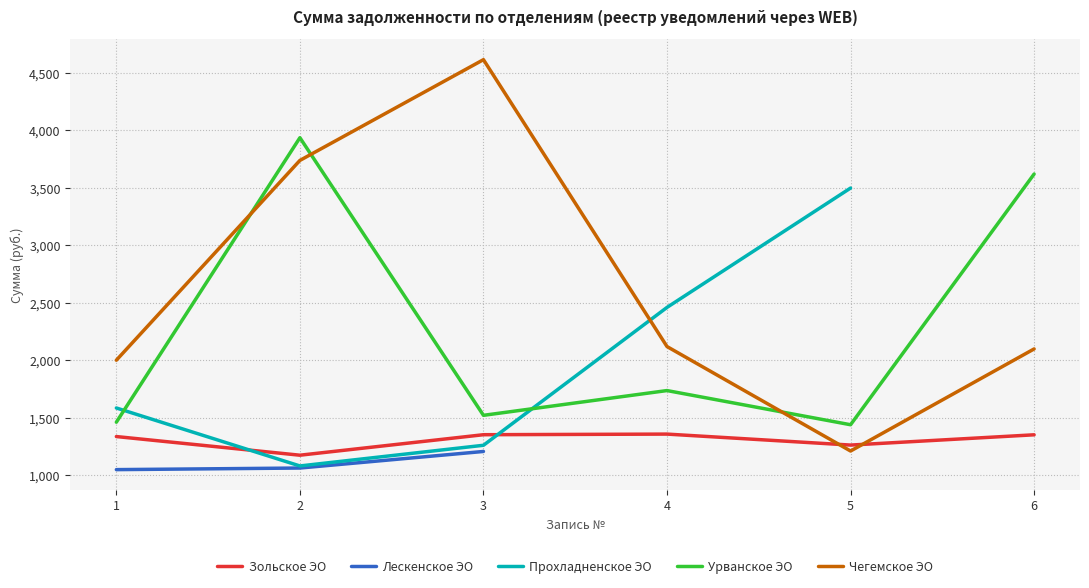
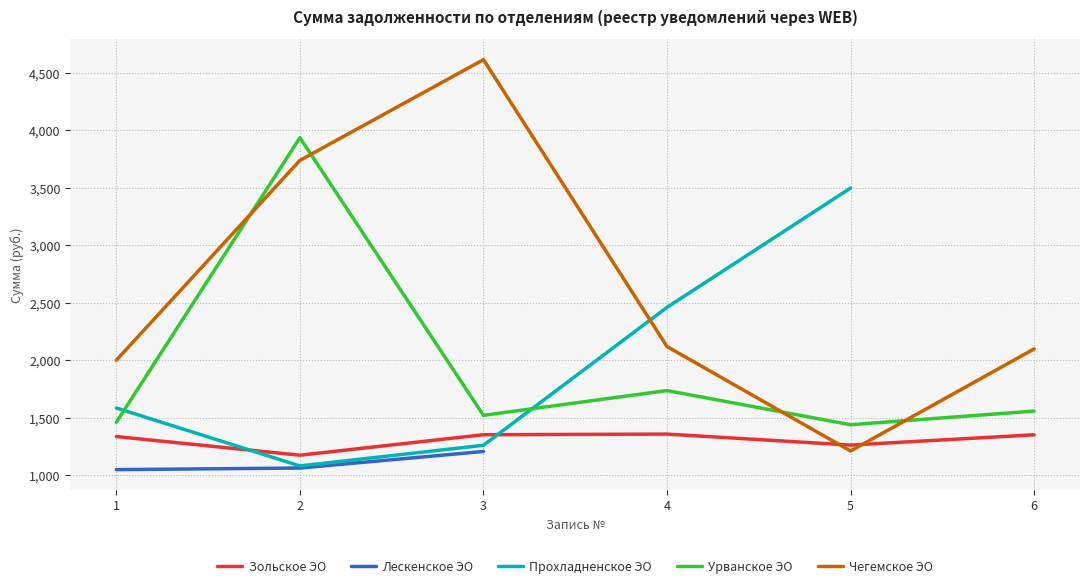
  {
    "Зольское ЭО": {
      "1": "1,340",
      "2": "1,170",
      "3": "1,350",
      "4": "1,360",
      "5": "1,260",
      "6": "1,350"
    },
    "Лескенское ЭО": {
      "1": "1,050",
      "3": "1,210"
    },
    "Прохладненское ЭО": {
      "1": "1,580",
      "3": "1,260",
      "4": "2,460",
      "5": "3,500"
    },
    "Урванское ЭО": {
      "1": "1,460",
      "2": "3,930",
      "3": "1,520",
      "4": "1,740",
      "5": "1,440",
-     "6": "3,620"
+     "6": "1,560"
    },
    "Чегемское ЭО": {
      "1": "2,000",
      "2": "3,740",
      "3": "4,610",
      "4": "2,120",
      "5": "1,210",
      "6": "2,100"
    }
  }
